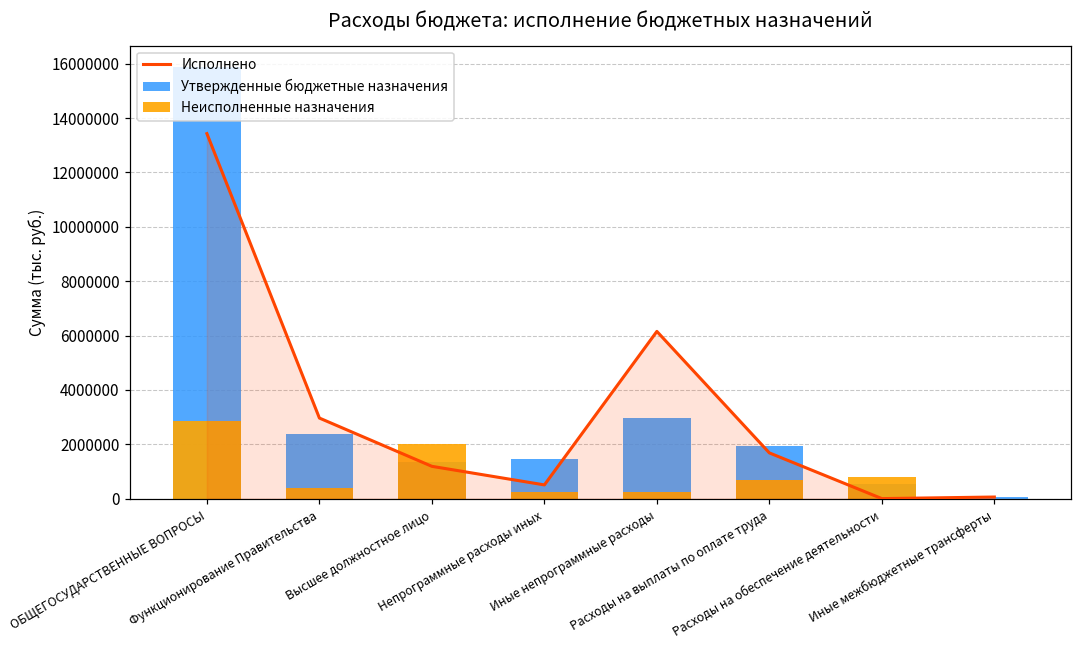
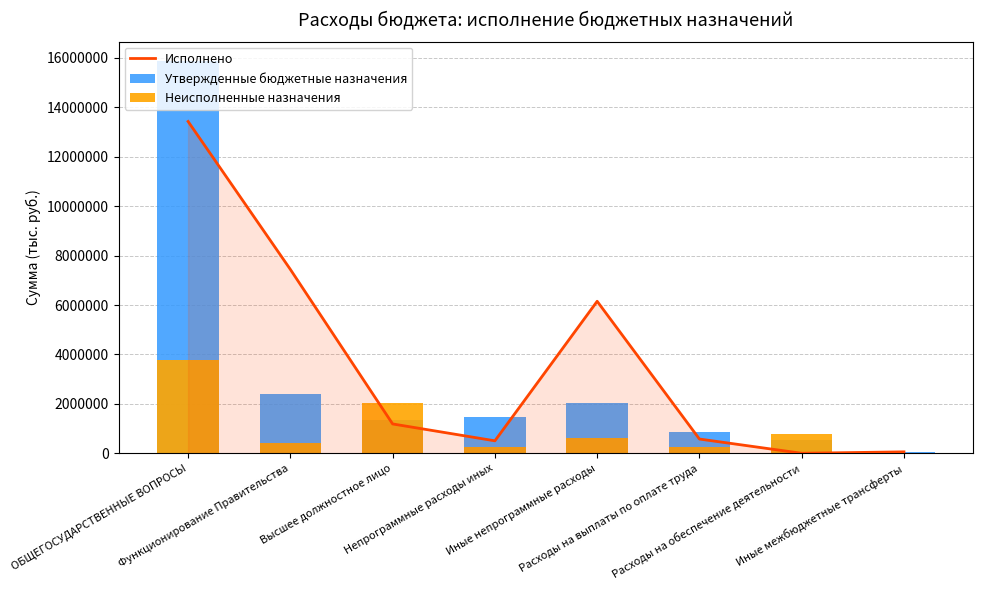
  {
    "Исполнено": {
      "ОБЩЕГОСУДАРСТВЕННЫЕ ВОПРОСЫ": 13400000,
-     "Функционирование Правительства": 3000000,
+     "Функционирование Правительства": 7400000,
      "Высшее должностное лицо": 1200000,
      "Непрограммные расходы иных": 500000,
      "Иные непрограммные расходы": 6200000,
-     "Расходы на выплаты по оплате труда": 1700000,
+     "Расходы на выплаты по оплате труда": 600000,
      "Расходы на обеспечение деятельности": 0,
      "Иные межбюджетные трансферты": 100000
    },
    "Утвержденные бюджетные назначения": {
      "Функционирование Правительства": 2400000,
      "Непрограммные расходы иных": 1500000,
-     "Иные непрограммные расходы": 3000000,
-     "Расходы на выплаты по оплате труда": 1900000
+     "Иные непрограммные расходы": 2000000,
+     "Расходы на выплаты по оплате труда": 900000
    },
    "Неисполненные назначения": {
-     "ОБЩЕГОСУДАРСТВЕННЫЕ ВОПРОСЫ": 2900000,
+     "ОБЩЕГОСУДАРСТВЕННЫЕ ВОПРОСЫ": 3800000,
      "Высшее должностное лицо": 2000000,
-     "Иные непрограммные расходы": 300000,
-     "Расходы на выплаты по оплате труда": 700000,
+     "Иные непрограммные расходы": 600000,
+     "Расходы на выплаты по оплате труда": 300000,
      "Расходы на обеспечение деятельности": 800000,
      "Иные межбюджетные трансферты": 0
    }
  }
